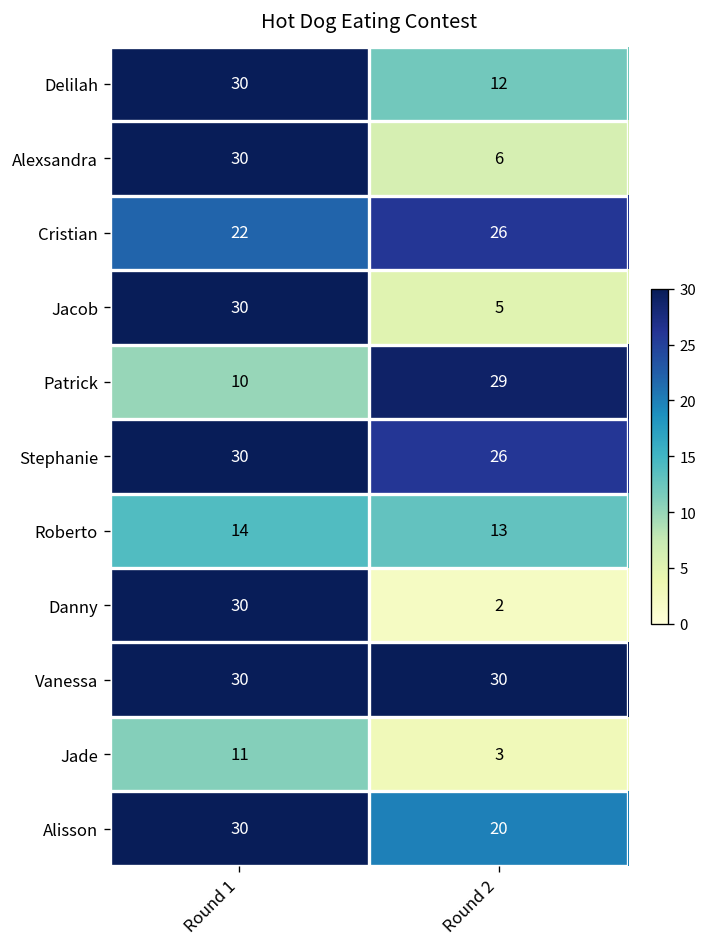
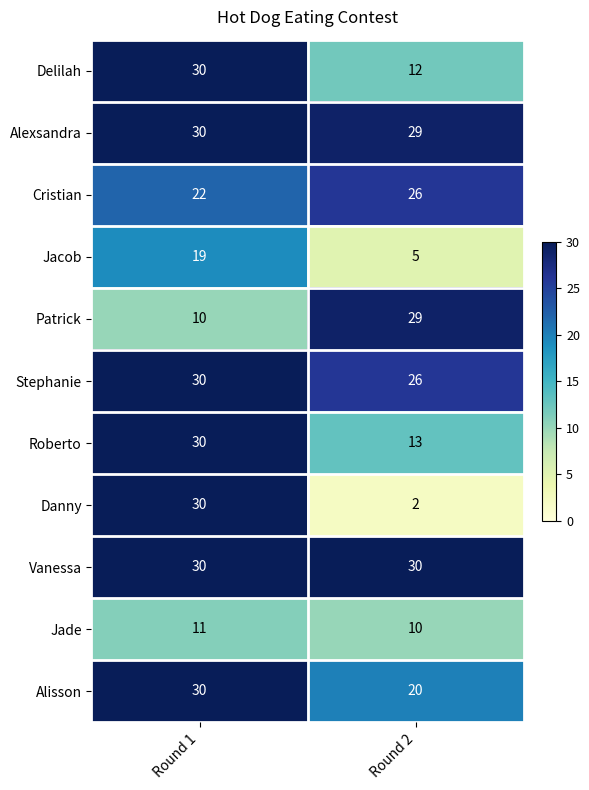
  {
    "Delilah": {
      "Round 1": 30,
      "Round 2": 12
    },
    "Alexsandra": {
      "Round 1": 30,
-     "Round 2": 6
+     "Round 2": 29
    },
    "Cristian": {
      "Round 1": 22,
      "Round 2": 26
    },
    "Jacob": {
-     "Round 1": 30,
+     "Round 1": 19,
      "Round 2": 5
    },
    "Patrick": {
      "Round 1": 10,
      "Round 2": 29
    },
    "Stephanie": {
      "Round 1": 30,
      "Round 2": 26
    },
    "Roberto": {
-     "Round 1": 14,
+     "Round 1": 30,
      "Round 2": 13
    },
    "Danny": {
      "Round 1": 30,
      "Round 2": 2
    },
    "Vanessa": {
      "Round 1": 30,
      "Round 2": 30
    },
    "Jade": {
      "Round 1": 11,
-     "Round 2": 3
+     "Round 2": 10
    },
    "Alisson": {
      "Round 1": 30,
      "Round 2": 20
    }
  }
